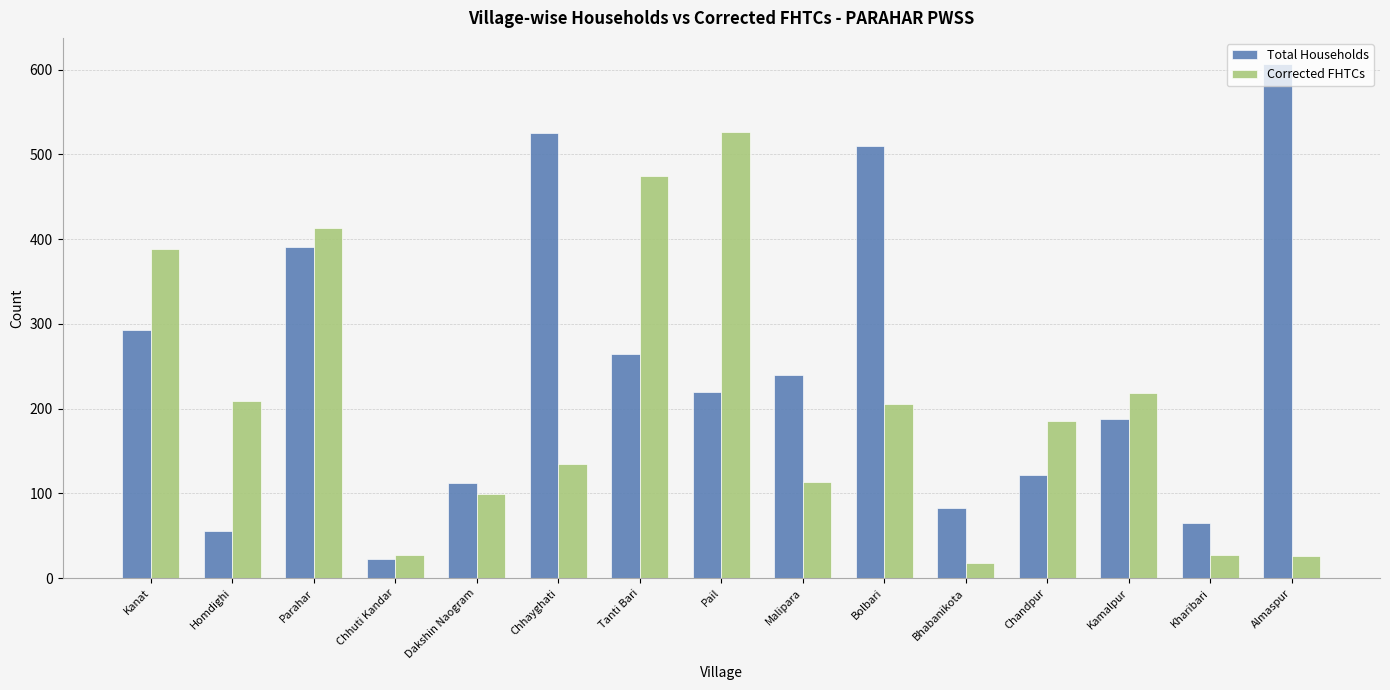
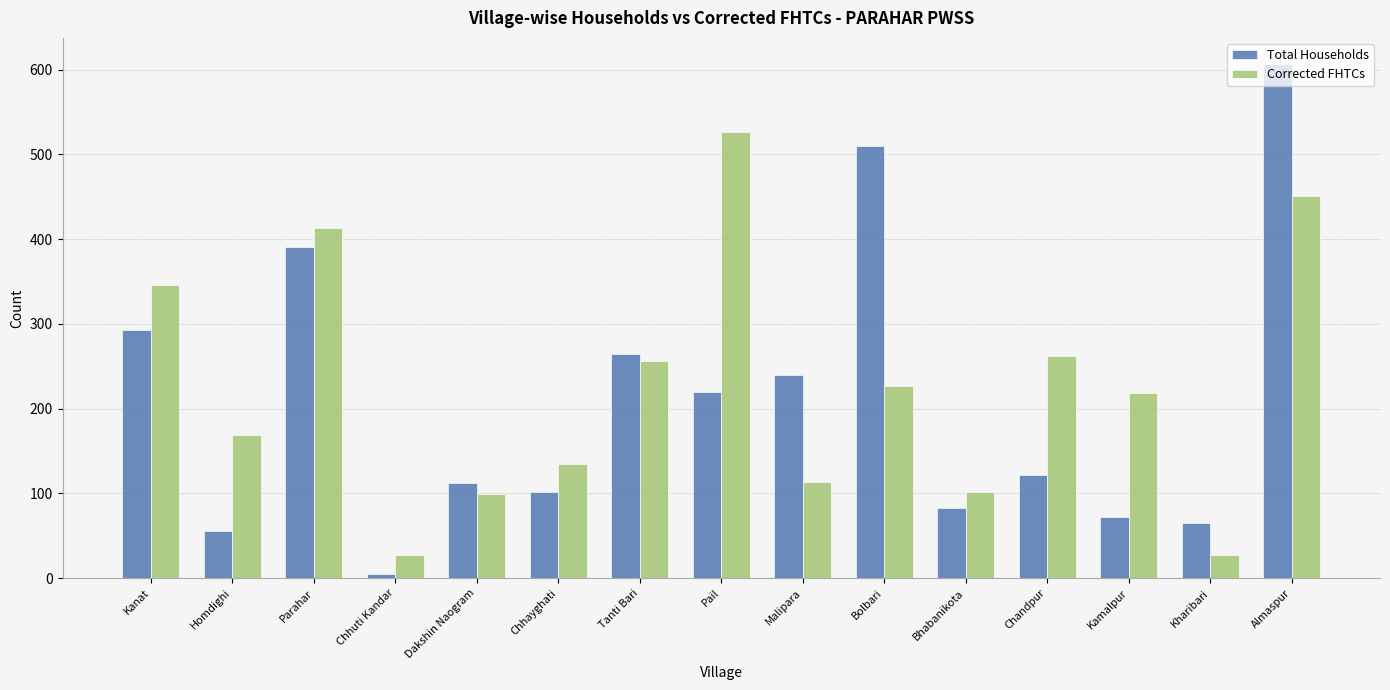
  {
    "Total Households": {
      "Kanat": 290,
      "Homdighi": 60,
      "Parahar": 390,
-     "Chhuti Kandar": 20,
+     "Chhuti Kandar": 10,
      "Dakshin Naogram": 110,
-     "Chhayghati": 530,
+     "Chhayghati": 100,
      "Tanti Bari": 260,
      "Pail": 220,
      "Malipara": 240,
      "Bolbari": 510,
      "Bhabanikota": 80,
      "Chandpur": 120,
-     "Kamalpur": 190,
+     "Kamalpur": 70,
      "Kharibari": 70
    },
    "Corrected FHTCs": {
-     "Kanat": 390,
-     "Homdighi": 210,
+     "Kanat": 350,
+     "Homdighi": 170,
      "Parahar": 410,
      "Chhuti Kandar": 30,
      "Dakshin Naogram": 100,
      "Chhayghati": 140,
-     "Tanti Bari": 480,
+     "Tanti Bari": 260,
      "Pail": 530,
      "Malipara": 110,
-     "Bolbari": 210,
-     "Bhabanikota": 20,
-     "Chandpur": 190,
+     "Bolbari": 230,
+     "Bhabanikota": 100,
+     "Chandpur": 260,
      "Kamalpur": 220,
      "Kharibari": 30,
-     "Almaspur": 30
+     "Almaspur": 450
    }
  }
